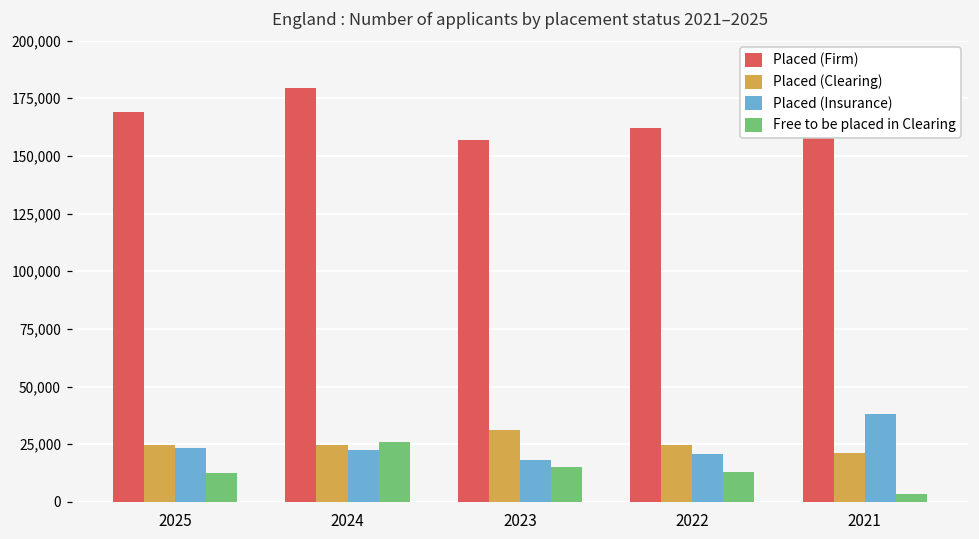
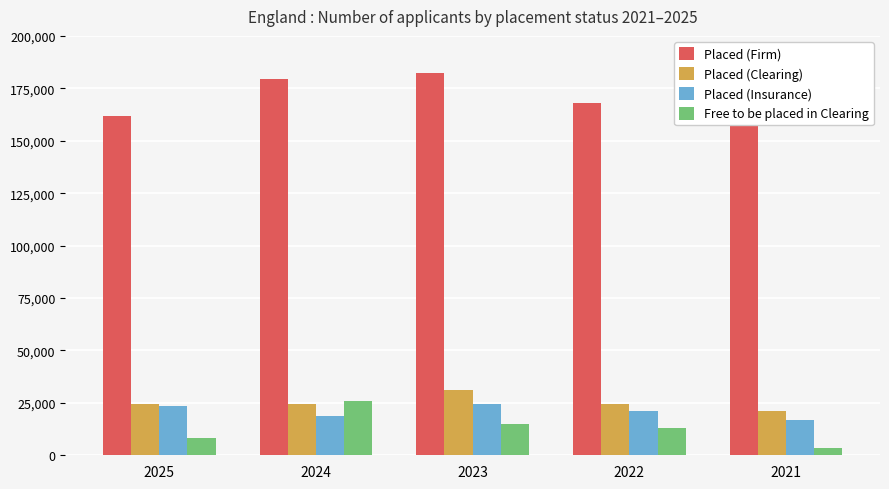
  {
    "Placed (Firm)": {
-     "2025": "169,000",
+     "2025": "162,000",
      "2024": "179,000",
-     "2023": "157,000",
-     "2022": "162,000"
+     "2023": "182,000",
+     "2022": "168,000"
    },
    "Placed (Clearing)": {
      "2025": "25,000",
      "2024": "25,000",
      "2023": "31,000",
      "2022": "24,000",
      "2021": "21,000"
    },
    "Placed (Insurance)": {
      "2025": "23,000",
-     "2024": "23,000",
-     "2023": "18,000",
+     "2024": "19,000",
+     "2023": "25,000",
      "2022": "21,000",
-     "2021": "38,000"
+     "2021": "17,000"
    },
    "Free to be placed in Clearing": {
-     "2025": "13,000",
+     "2025": "8,000",
      "2024": "26,000",
      "2023": "15,000",
      "2022": "13,000",
      "2021": "3,000"
    }
  }
